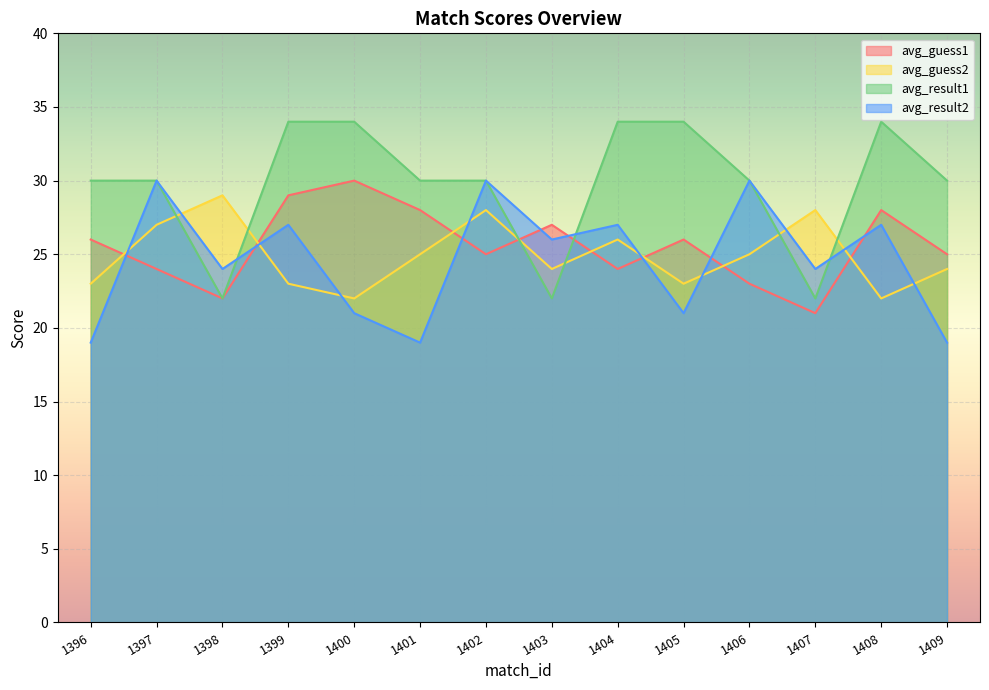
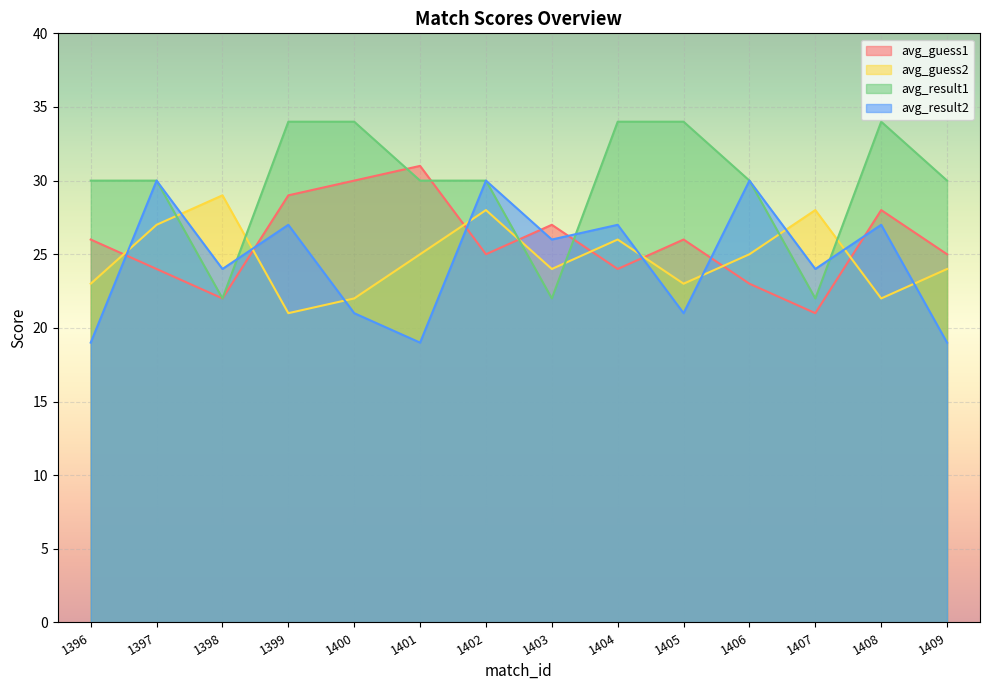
  {
    "avg_guess1": {
      "1396": 26,
      "1397": 24,
      "1399": 29,
      "1400": 30,
-     "1401": 28,
+     "1401": 31,
      "1402": 25,
      "1403": 27,
      "1404": 24,
      "1405": 26,
      "1406": 23,
      "1407": 21,
      "1408": 28,
      "1409": 25
    },
    "avg_guess2": {
      "1396": 23,
      "1397": 27,
      "1398": 29,
-     "1399": 23,
+     "1399": 21,
      "1400": 22,
      "1401": 25,
      "1402": 28,
      "1403": 24,
      "1404": 26,
      "1405": 23,
      "1406": 25,
      "1407": 28,
      "1408": 22,
      "1409": 24
    },
    "avg_result1": {
      "1396": 30,
      "1399": 34,
      "1400": 34,
      "1401": 30,
      "1403": 22,
      "1404": 34,
      "1405": 34,
      "1407": 22,
      "1408": 34,
      "1409": 30
    },
    "avg_result2": {
      "1396": 19,
      "1398": 24,
      "1399": 27,
      "1400": 21,
      "1401": 19,
      "1403": 26,
      "1404": 27,
      "1405": 21,
      "1407": 24,
      "1408": 27,
      "1409": 19
    }
  }
